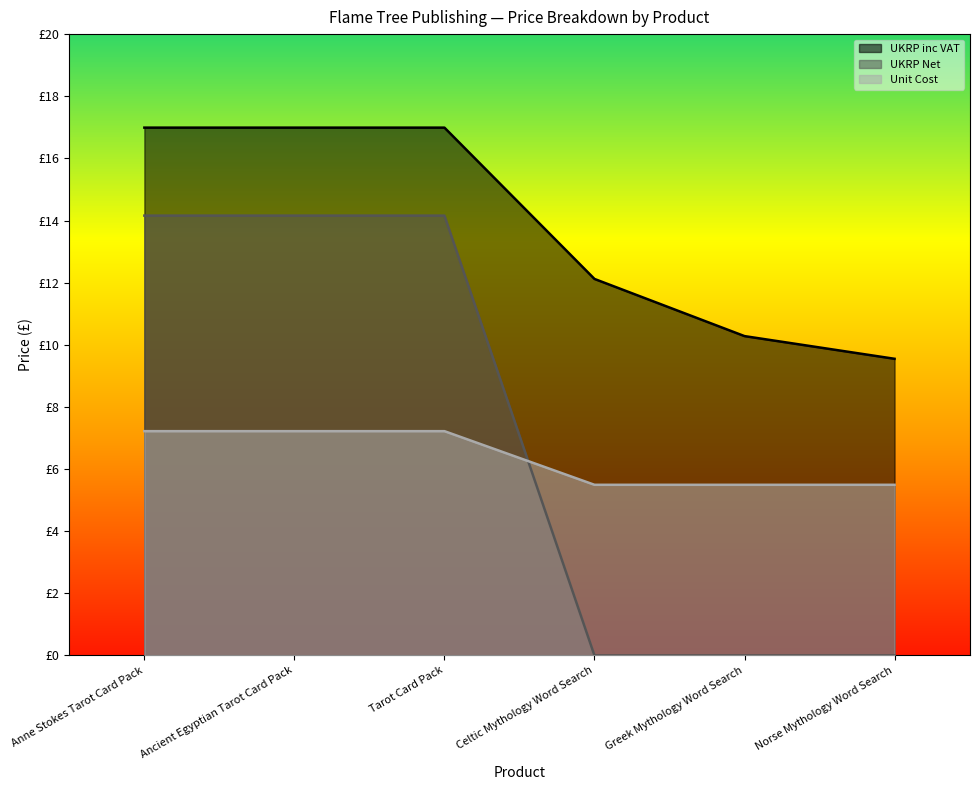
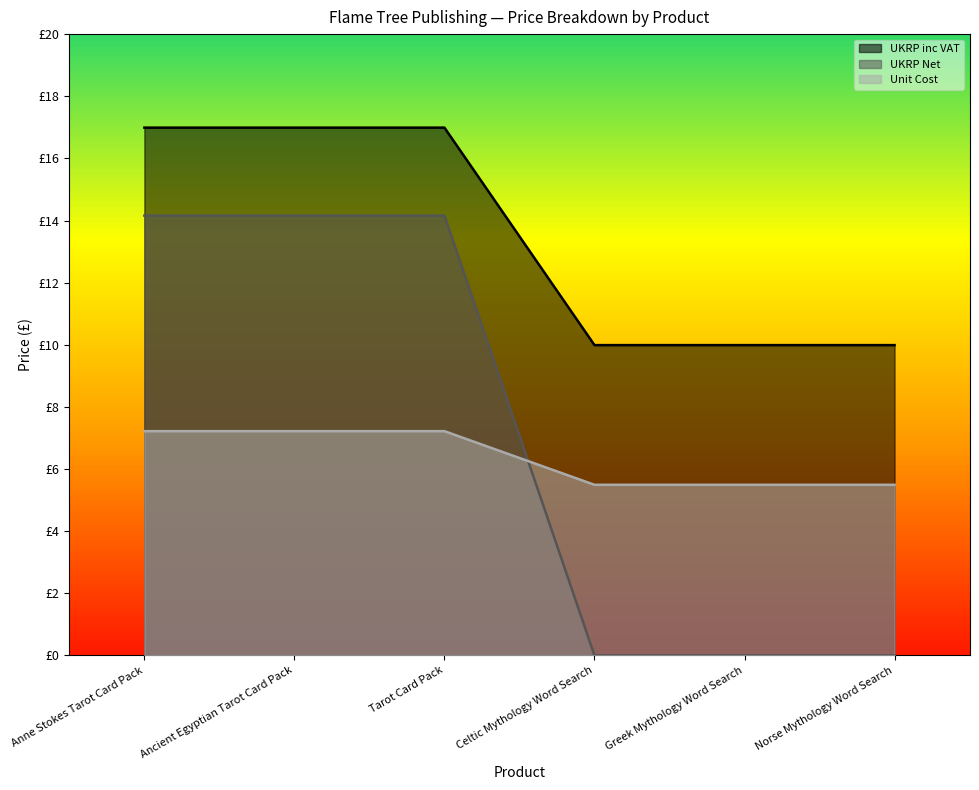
  {
    "UKRP inc VAT": {
      "Anne Stokes Tarot Card Pack": "£17.0",
      "Ancient Egyptian Tarot Card Pack": "£17.0",
      "Tarot Card Pack": "£17.0",
-     "Celtic Mythology Word Search": "£12.1",
-     "Greek Mythology Word Search": "£10.3",
-     "Norse Mythology Word Search": "£9.6"
+     "Celtic Mythology Word Search": "£10.0",
+     "Greek Mythology Word Search": "£10.0",
+     "Norse Mythology Word Search": "£10.0"
    },
    "UKRP Net": {
      "Anne Stokes Tarot Card Pack": "£14.2",
      "Ancient Egyptian Tarot Card Pack": "£14.2",
      "Tarot Card Pack": "£14.2",
      "Celtic Mythology Word Search": "£0.0",
      "Greek Mythology Word Search": "£0.0",
      "Norse Mythology Word Search": "£0.0"
    },
    "Unit Cost": {
      "Anne Stokes Tarot Card Pack": "£7.2",
      "Ancient Egyptian Tarot Card Pack": "£7.2",
      "Tarot Card Pack": "£7.2",
      "Celtic Mythology Word Search": "£5.5",
      "Greek Mythology Word Search": "£5.5",
      "Norse Mythology Word Search": "£5.5"
    }
  }
